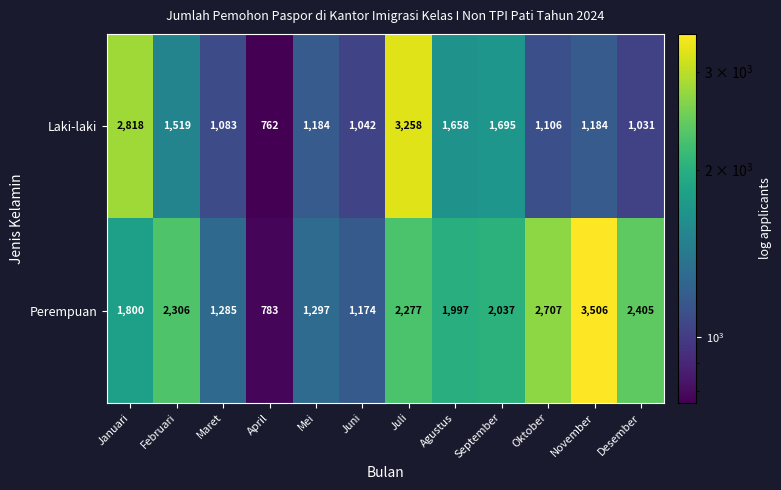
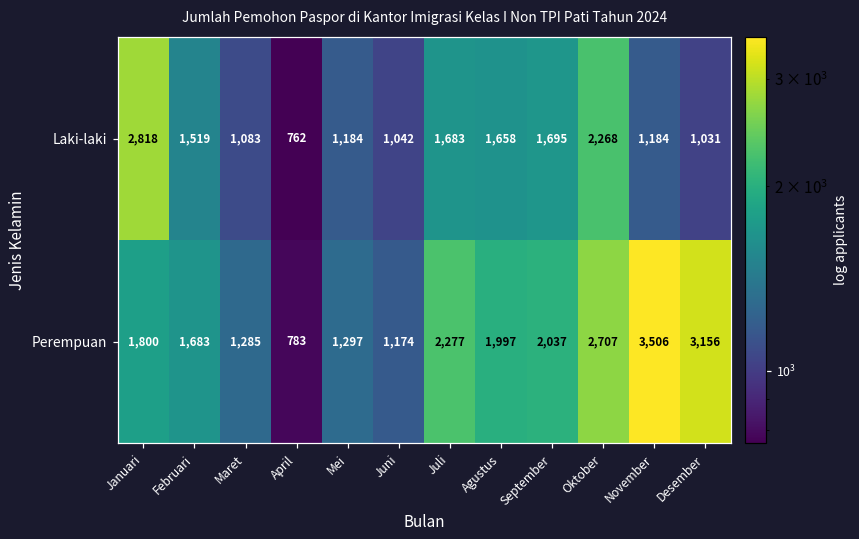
  {
    "Laki-laki": {
      "Januari": "2,818",
      "Februari": "1,519",
      "Maret": "1,083",
      "April": "762",
      "Mei": "1,184",
      "Juni": "1,042",
-     "Juli": "3,258",
+     "Juli": "1,683",
      "Agustus": "1,658",
      "September": "1,695",
-     "Oktober": "1,106",
+     "Oktober": "2,268",
      "November": "1,184",
      "Desember": "1,031"
    },
    "Perempuan": {
      "Januari": "1,800",
-     "Februari": "2,306",
+     "Februari": "1,683",
      "Maret": "1,285",
      "April": "783",
      "Mei": "1,297",
      "Juni": "1,174",
      "Juli": "2,277",
      "Agustus": "1,997",
      "September": "2,037",
      "Oktober": "2,707",
      "November": "3,506",
-     "Desember": "2,405"
+     "Desember": "3,156"
    }
  }
